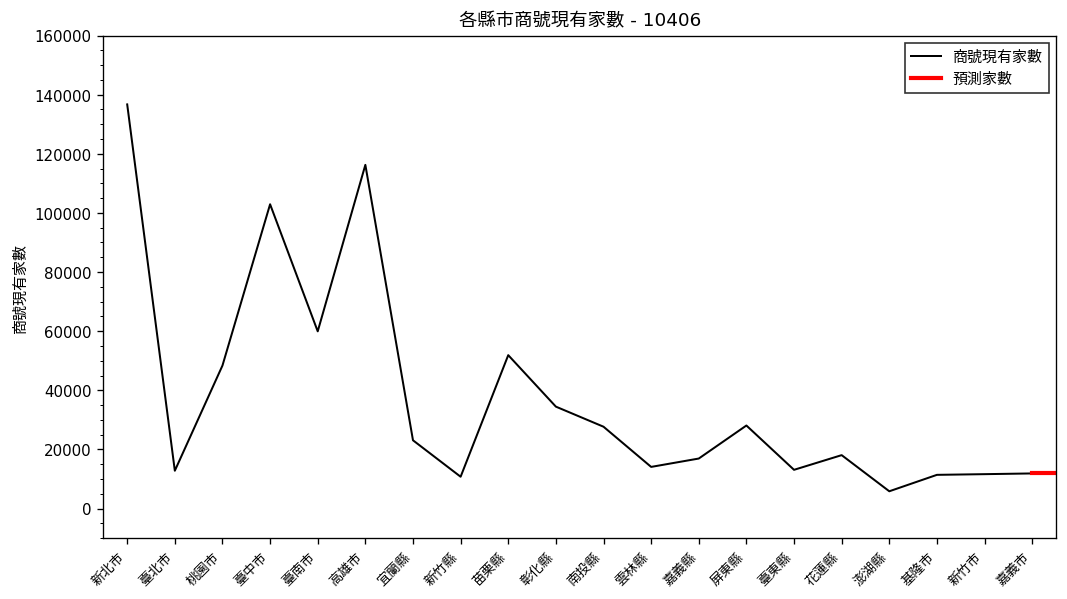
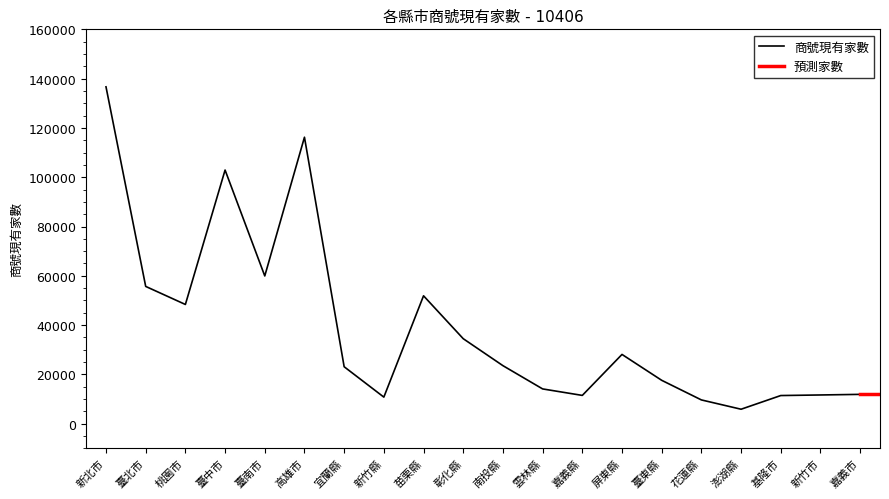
  {
    "商號現有家數": {
      "新北市": 137000,
-     "臺北市": 13000,
+     "臺北市": 56000,
      "桃園市": 48000,
      "臺中市": 103000,
      "臺南市": 60000,
      "高雄市": 116000,
      "宜蘭縣": 23000,
      "新竹縣": 11000,
      "苗栗縣": 52000,
      "彰化縣": 34000,
-     "南投縣": 28000,
+     "南投縣": 24000,
      "雲林縣": 14000,
-     "嘉義縣": 17000,
+     "嘉義縣": 11000,
      "屏東縣": 28000,
-     "臺東縣": 13000,
-     "花蓮縣": 18000,
+     "臺東縣": 18000,
+     "花蓮縣": 10000,
      "澎湖縣": 6000,
      "基隆市": 11000,
      "新竹市": 12000
    }
  }
